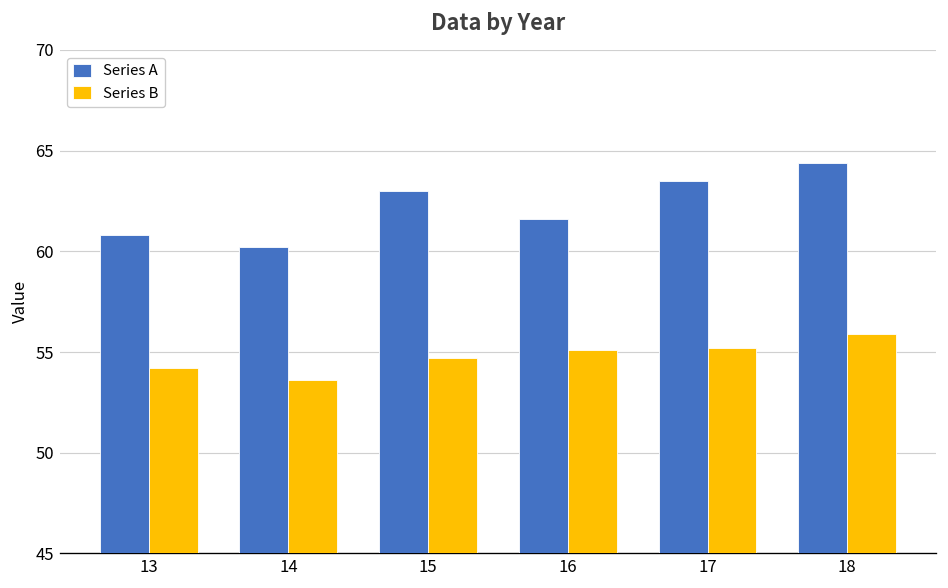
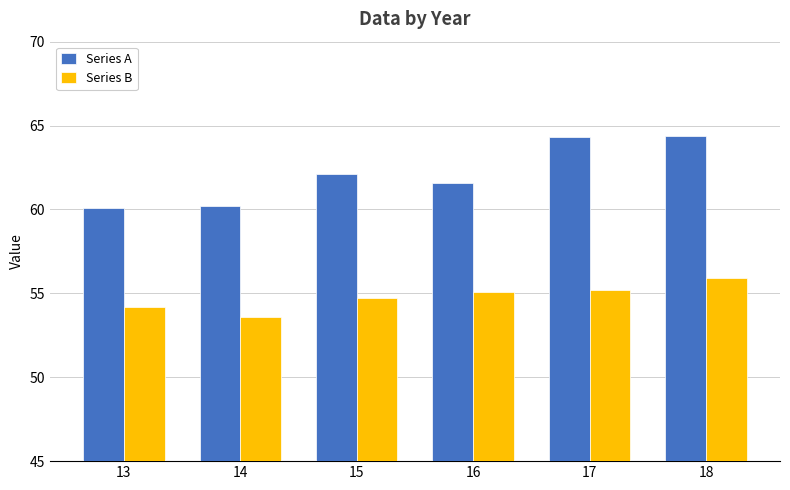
  {
    "Series A": {
-     "13": 60.8,
+     "13": 60.1,
      "14": 60.2,
-     "15": 63.0,
+     "15": 62.1,
      "16": 61.6,
-     "17": 63.5,
+     "17": 64.3,
      "18": 64.4
    },
    "Series B": {
      "13": 54.2,
      "14": 53.6,
      "15": 54.7,
      "16": 55.1,
      "17": 55.2,
      "18": 55.9
    }
  }
